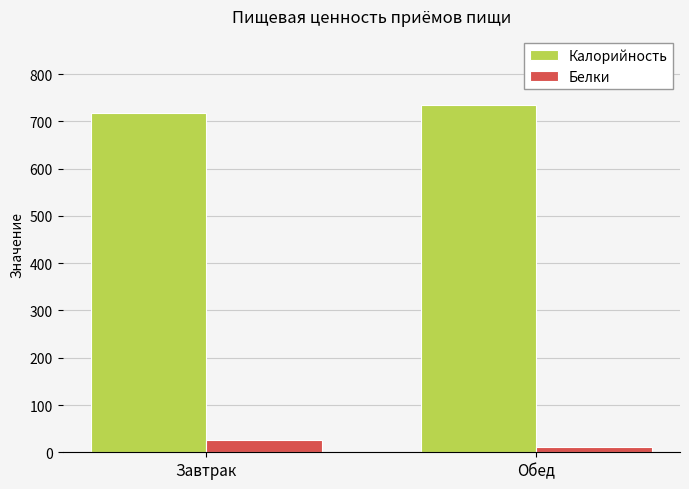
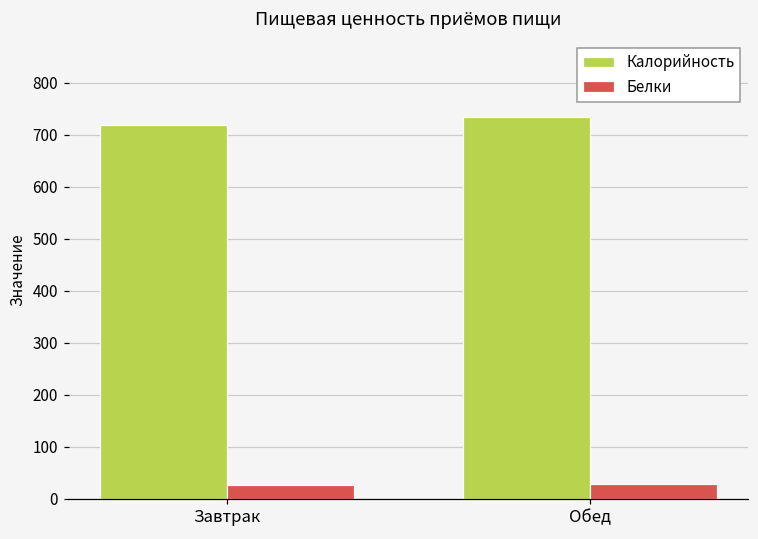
  {
    "Калорийность": {
      "Завтрак": 720,
      "Обед": 730
    },
    "Белки": {
      "Завтрак": 30,
-     "Обед": 10
+     "Обед": 30
    }
  }
